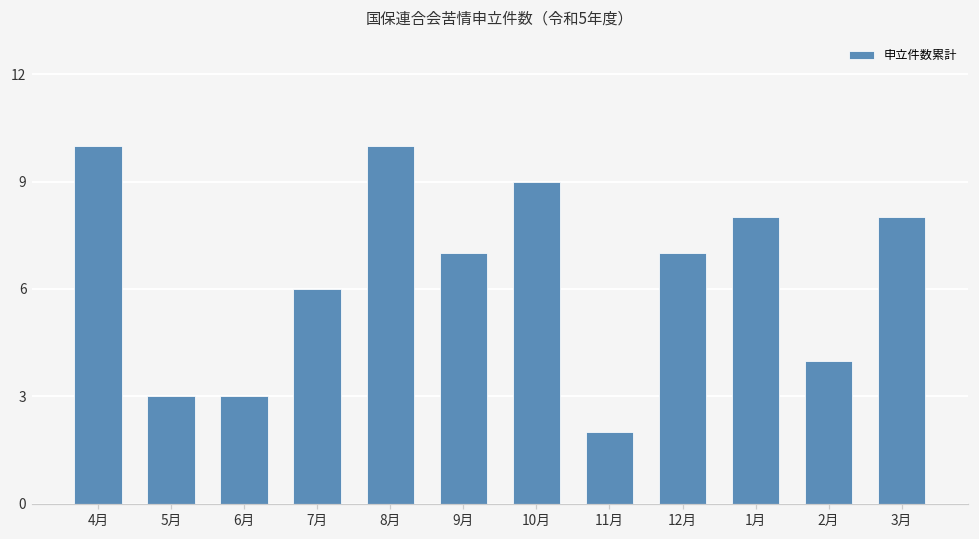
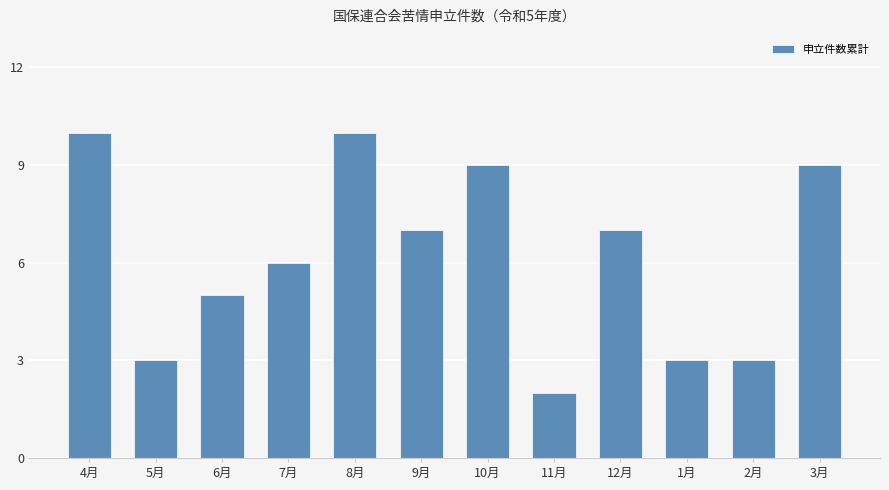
  {
    "4月": 10,
    "5月": 3,
-   "6月": 3,
+   "6月": 5,
    "7月": 6,
    "8月": 10,
    "9月": 7,
    "10月": 9,
    "11月": 2,
    "12月": 7,
-   "1月": 8,
-   "2月": 4,
-   "3月": 8
+   "1月": 3,
+   "2月": 3,
+   "3月": 9
  }
